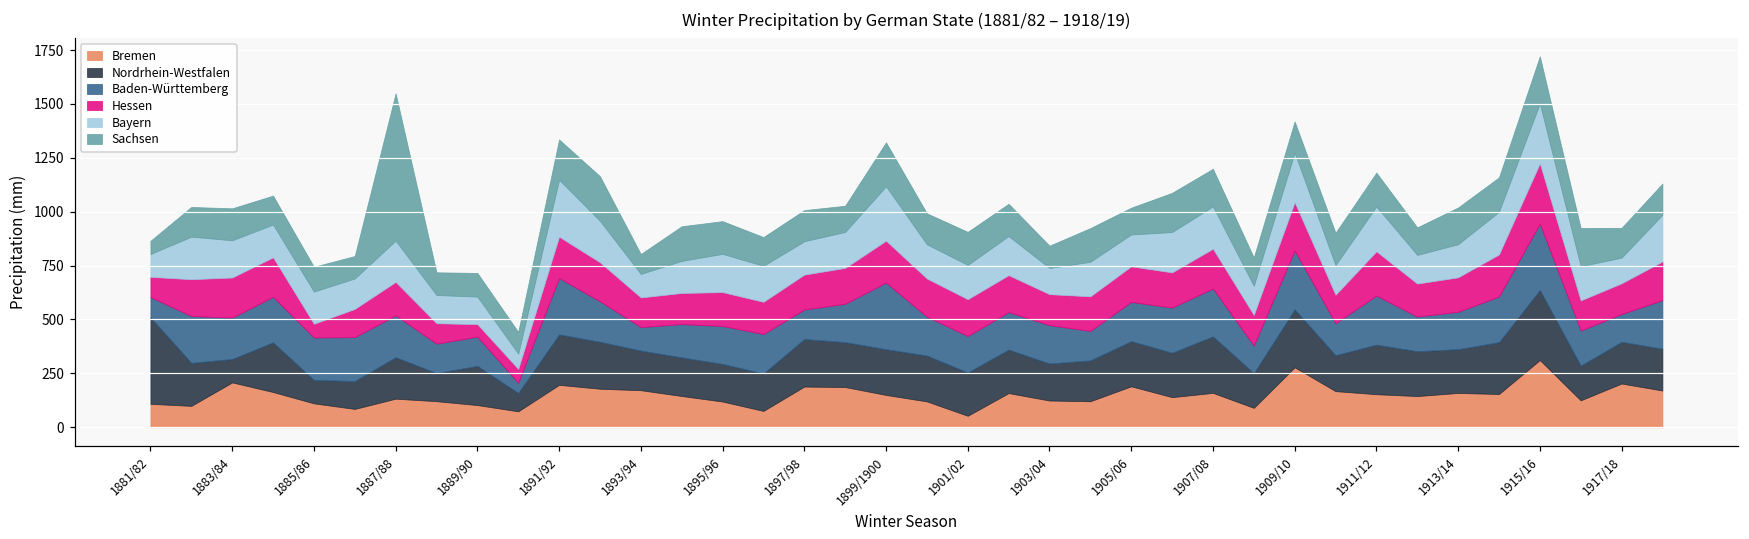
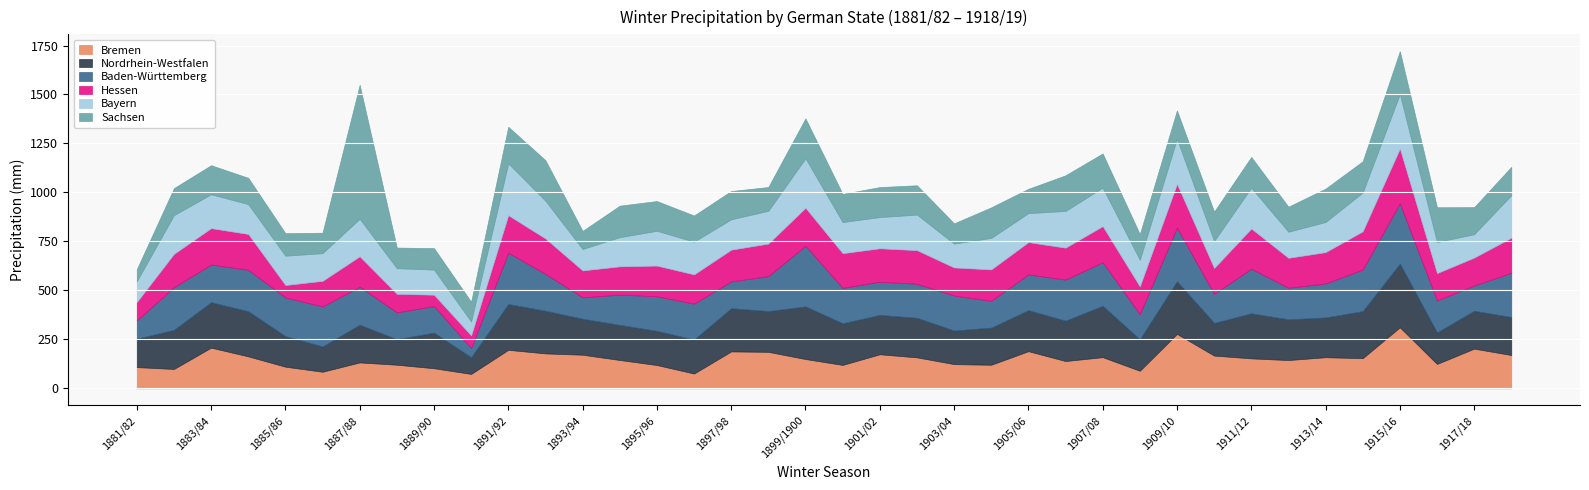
  {
    "Bremen": {
      "1881/82": 110,
      "1883/84": 210,
      "1885/86": 110,
      "1887/88": 130,
      "1889/90": 100,
      "1891/92": 200,
      "1893/94": 170,
      "1895/96": 120,
      "1897/98": 190,
      "1899/1900": 150,
-     "1901/02": 50,
+     "1901/02": 170,
      "1903/04": 120,
      "1905/06": 190,
      "1907/08": 160,
      "1909/10": 280,
      "1911/12": 150,
      "1913/14": 160,
      "1915/16": 310,
      "1917/18": 200
    },
    "Nordrhein-Westfalen": {
-     "1881/82": 400,
-     "1883/84": 110,
-     "1885/86": 110,
+     "1881/82": 140,
+     "1883/84": 230,
+     "1885/86": 160,
      "1887/88": 190,
      "1889/90": 180,
      "1891/92": 230,
      "1893/94": 180,
      "1895/96": 170,
      "1897/98": 220,
-     "1899/1900": 210,
+     "1899/1900": 270,
      "1901/02": 200,
      "1903/04": 170,
      "1905/06": 210,
      "1907/08": 260,
      "1909/10": 270,
      "1911/12": 230,
      "1913/14": 200,
      "1915/16": 330,
      "1917/18": 190
    },
    "Hessen": {
      "1881/82": 90,
      "1883/84": 190,
      "1885/86": 60,
      "1887/88": 160,
      "1889/90": 60,
      "1891/92": 190,
      "1893/94": 140,
      "1895/96": 160,
      "1897/98": 160,
      "1899/1900": 190,
      "1901/02": 170,
      "1903/04": 140,
      "1905/06": 170,
      "1907/08": 180,
      "1909/10": 220,
      "1911/12": 210,
      "1913/14": 160,
      "1915/16": 280,
      "1917/18": 140
    },
    "Bayern": {
      "1881/82": 110,
      "1883/84": 170,
      "1885/86": 150,
      "1887/88": 190,
      "1889/90": 130,
      "1891/92": 260,
      "1893/94": 110,
      "1895/96": 180,
      "1897/98": 150,
      "1899/1900": 250,
      "1901/02": 160,
      "1903/04": 120,
      "1905/06": 150,
      "1907/08": 200,
      "1909/10": 230,
      "1911/12": 210,
      "1913/14": 150,
      "1915/16": 280,
      "1917/18": 120
    },
    "Sachsen": {
      "1881/82": 60,
      "1883/84": 150,
      "1885/86": 120,
      "1887/88": 680,
      "1889/90": 110,
      "1891/92": 190,
      "1893/94": 90,
      "1895/96": 150,
      "1897/98": 140,
      "1899/1900": 200,
      "1901/02": 150,
      "1903/04": 100,
      "1905/06": 120,
      "1907/08": 170,
      "1909/10": 150,
      "1911/12": 160,
      "1913/14": 170,
      "1915/16": 220,
      "1917/18": 140
    }
  }
